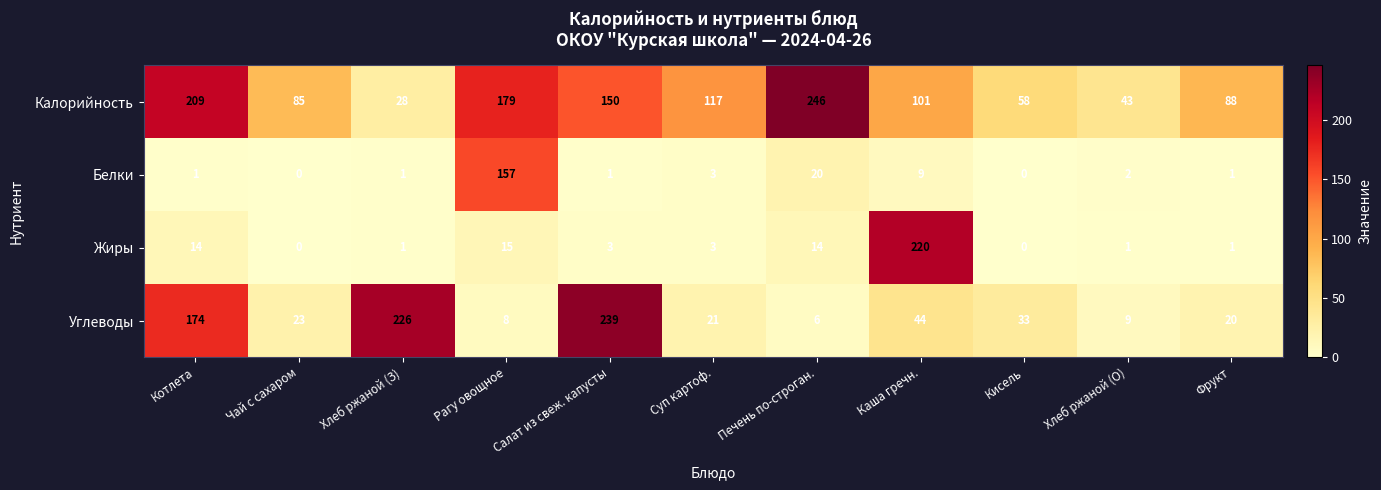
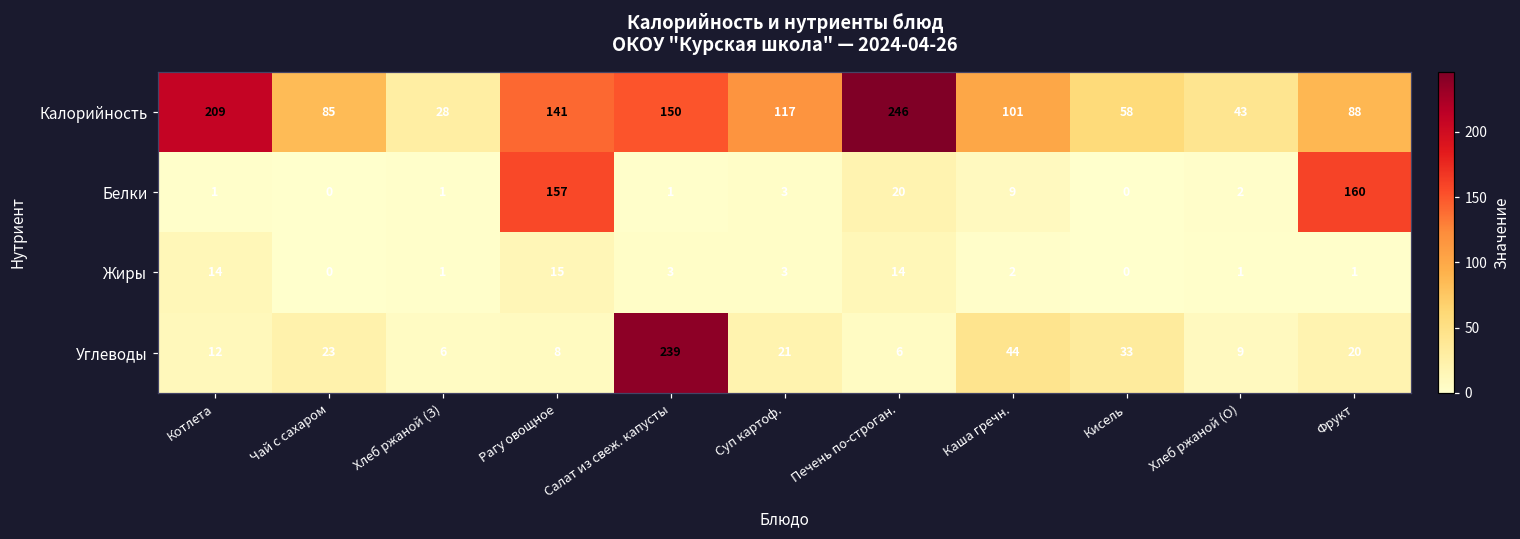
  {
    "Калорийность": {
      "Котлета": 209,
      "Чай с сахаром": 85,
      "Хлеб ржаной (З)": 28,
-     "Рагу овощное": 179,
+     "Рагу овощное": 141,
      "Салат из свеж. капусты": 150,
      "Суп картоф.": 117,
      "Печень по-строган.": 246,
      "Каша гречн.": 101,
      "Кисель": 58,
      "Хлеб ржаной (О)": 43,
      "Фрукт": 88
    },
    "Белки": {
      "Котлета": 1,
      "Чай с сахаром": 0,
      "Хлеб ржаной (З)": 1,
      "Рагу овощное": 157,
      "Салат из свеж. капусты": 1,
      "Суп картоф.": 3,
      "Печень по-строган.": 20,
      "Каша гречн.": 9,
      "Кисель": 0,
      "Хлеб ржаной (О)": 2,
-     "Фрукт": 1
+     "Фрукт": 160
    },
    "Жиры": {
      "Котлета": 14,
      "Чай с сахаром": 0,
      "Хлеб ржаной (З)": 1,
      "Рагу овощное": 15,
      "Салат из свеж. капусты": 3,
      "Суп картоф.": 3,
      "Печень по-строган.": 14,
-     "Каша гречн.": 220,
+     "Каша гречн.": 2,
      "Кисель": 0,
      "Хлеб ржаной (О)": 1,
      "Фрукт": 1
    },
    "Углеводы": {
-     "Котлета": 174,
+     "Котлета": 12,
      "Чай с сахаром": 23,
-     "Хлеб ржаной (З)": 226,
+     "Хлеб ржаной (З)": 6,
      "Рагу овощное": 8,
      "Салат из свеж. капусты": 239,
      "Суп картоф.": 21,
      "Печень по-строган.": 6,
      "Каша гречн.": 44,
      "Кисель": 33,
      "Хлеб ржаной (О)": 9,
      "Фрукт": 20
    }
  }
